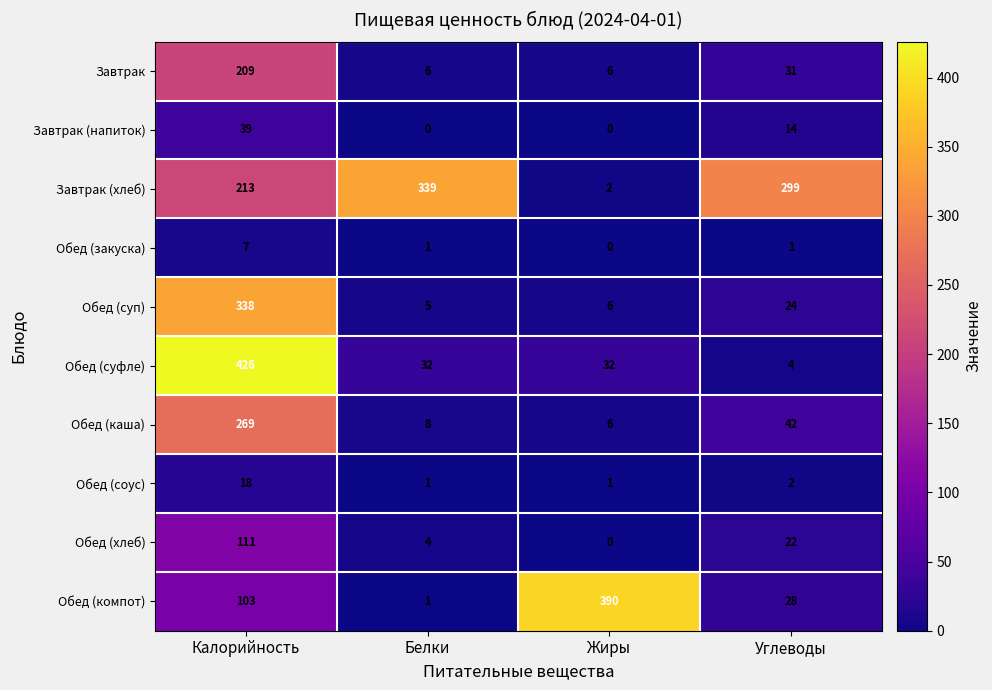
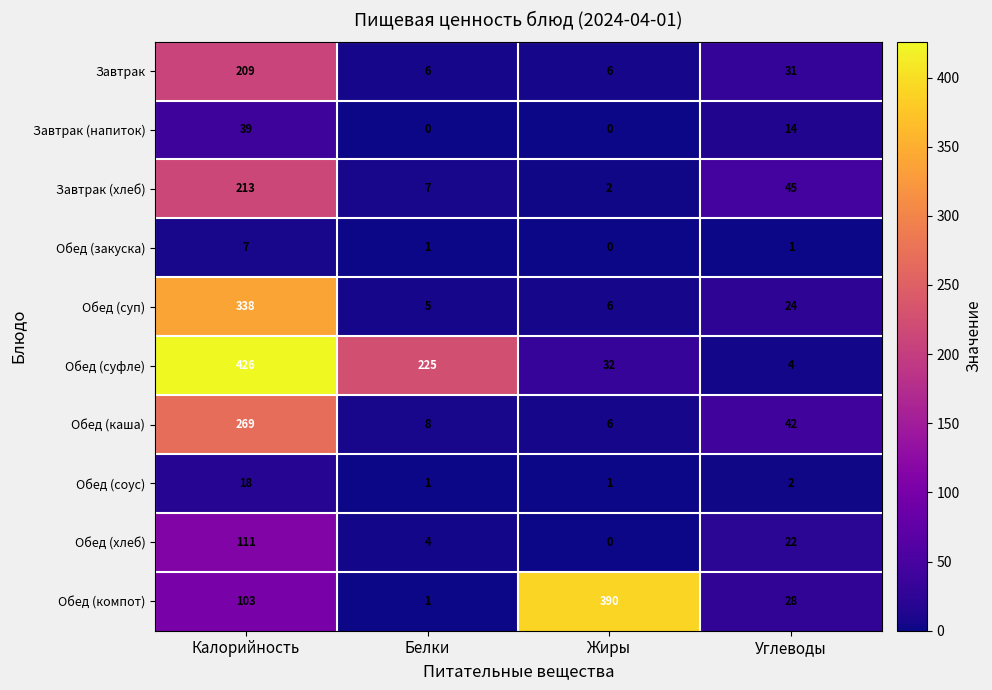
  {
    "Завтрак": {
      "Калорийность": 209,
      "Белки": 6,
      "Жиры": 6,
      "Углеводы": 31
    },
    "Завтрак (напиток)": {
      "Калорийность": 39,
      "Белки": 0,
      "Жиры": 0,
      "Углеводы": 14
    },
    "Завтрак (хлеб)": {
      "Калорийность": 213,
-     "Белки": 339,
+     "Белки": 7,
      "Жиры": 2,
-     "Углеводы": 299
+     "Углеводы": 45
    },
    "Обед (закуска)": {
      "Калорийность": 7,
      "Белки": 1,
      "Жиры": 0,
      "Углеводы": 1
    },
    "Обед (суп)": {
      "Калорийность": 338,
      "Белки": 5,
      "Жиры": 6,
      "Углеводы": 24
    },
    "Обед (суфле)": {
      "Калорийность": 426,
-     "Белки": 32,
+     "Белки": 225,
      "Жиры": 32,
      "Углеводы": 4
    },
    "Обед (каша)": {
      "Калорийность": 269,
      "Белки": 8,
      "Жиры": 6,
      "Углеводы": 42
    },
    "Обед (соус)": {
      "Калорийность": 18,
      "Белки": 1,
      "Жиры": 1,
      "Углеводы": 2
    },
    "Обед (хлеб)": {
      "Калорийность": 111,
      "Белки": 4,
      "Жиры": 0,
      "Углеводы": 22
    },
    "Обед (компот)": {
      "Калорийность": 103,
      "Белки": 1,
      "Жиры": 390,
      "Углеводы": 28
    }
  }
